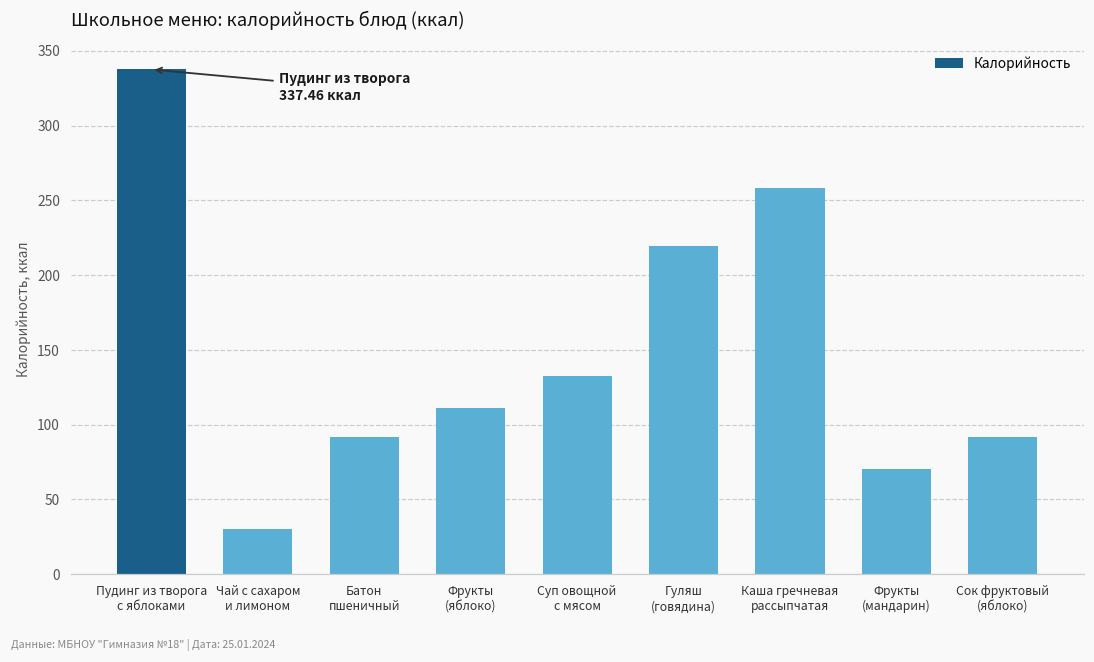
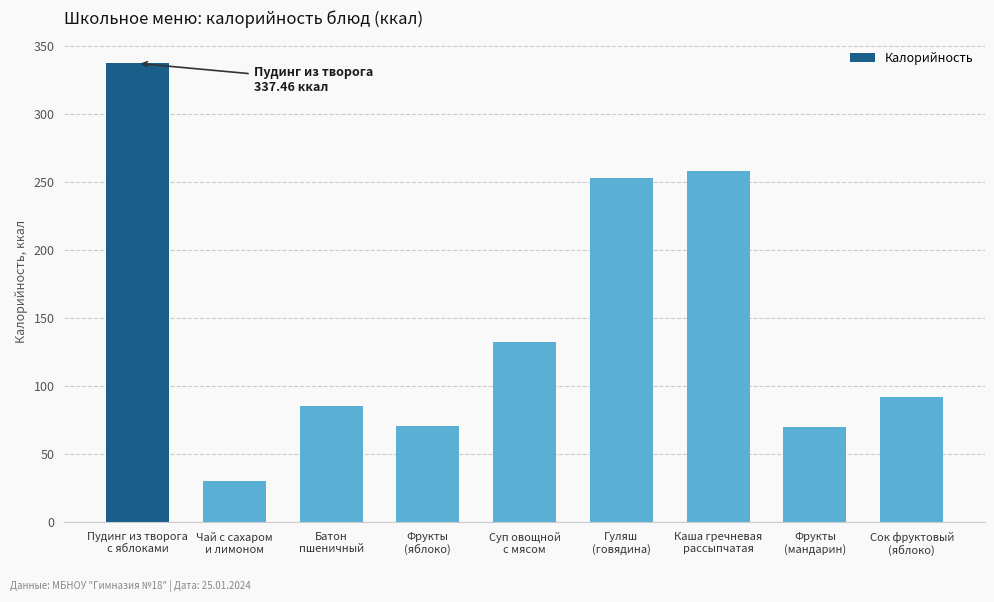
  {
    "Чай с сахаром и лимоном": 30,
-   "Батон пшеничный": 92,
-   "Фрукты (яблоко)": 111,
+   "Батон пшеничный": 85,
+   "Фрукты (яблоко)": 71,
    "Суп овощной с мясом": 132,
-   "Гуляш (говядина)": 220,
+   "Гуляш (говядина)": 253,
    "Каша гречневая рассыпчатая": 258,
    "Фрукты (мандарин)": 70,
    "Сок фруктовый (яблоко)": 92
  }
